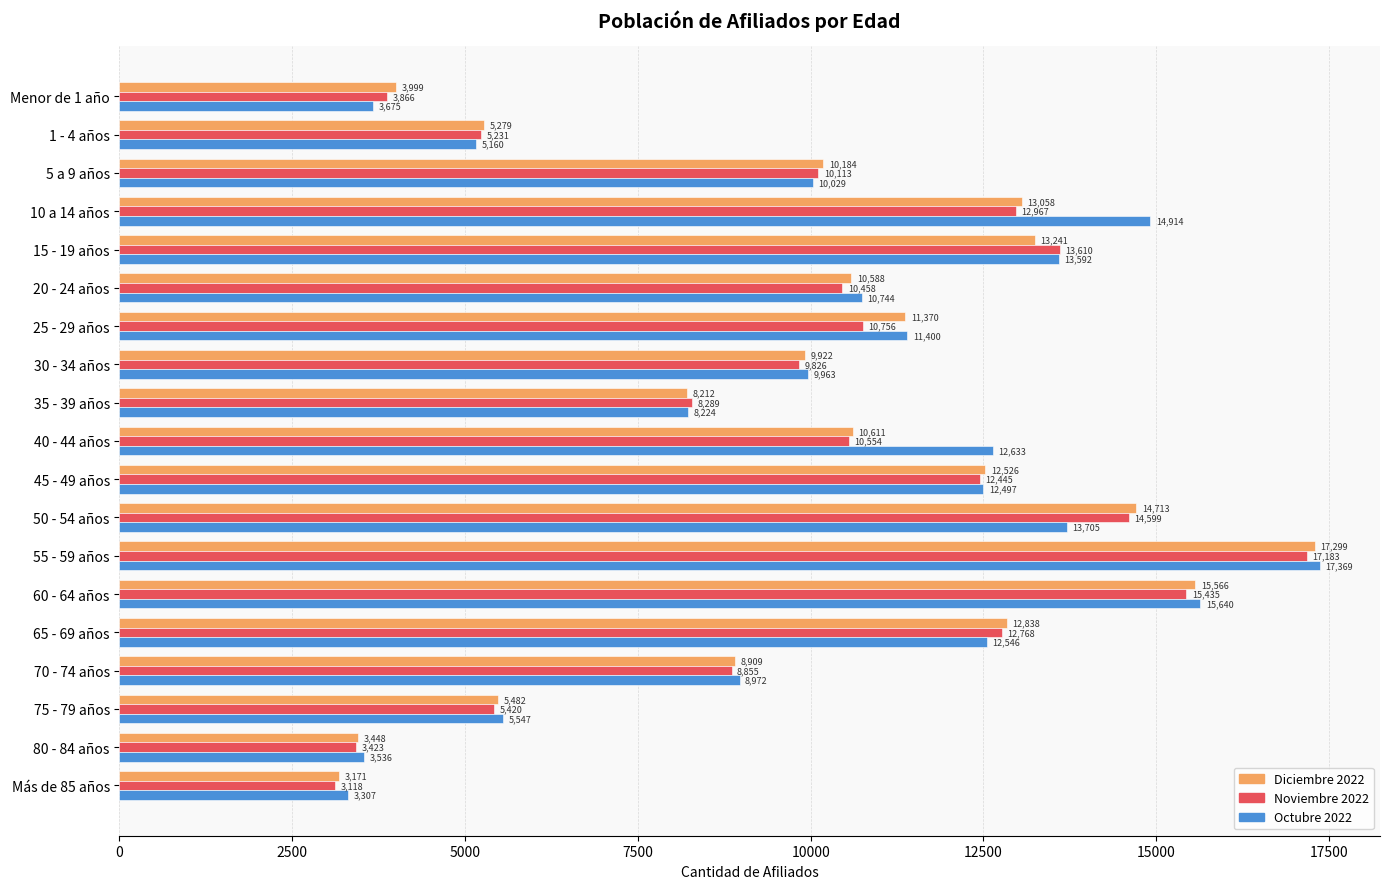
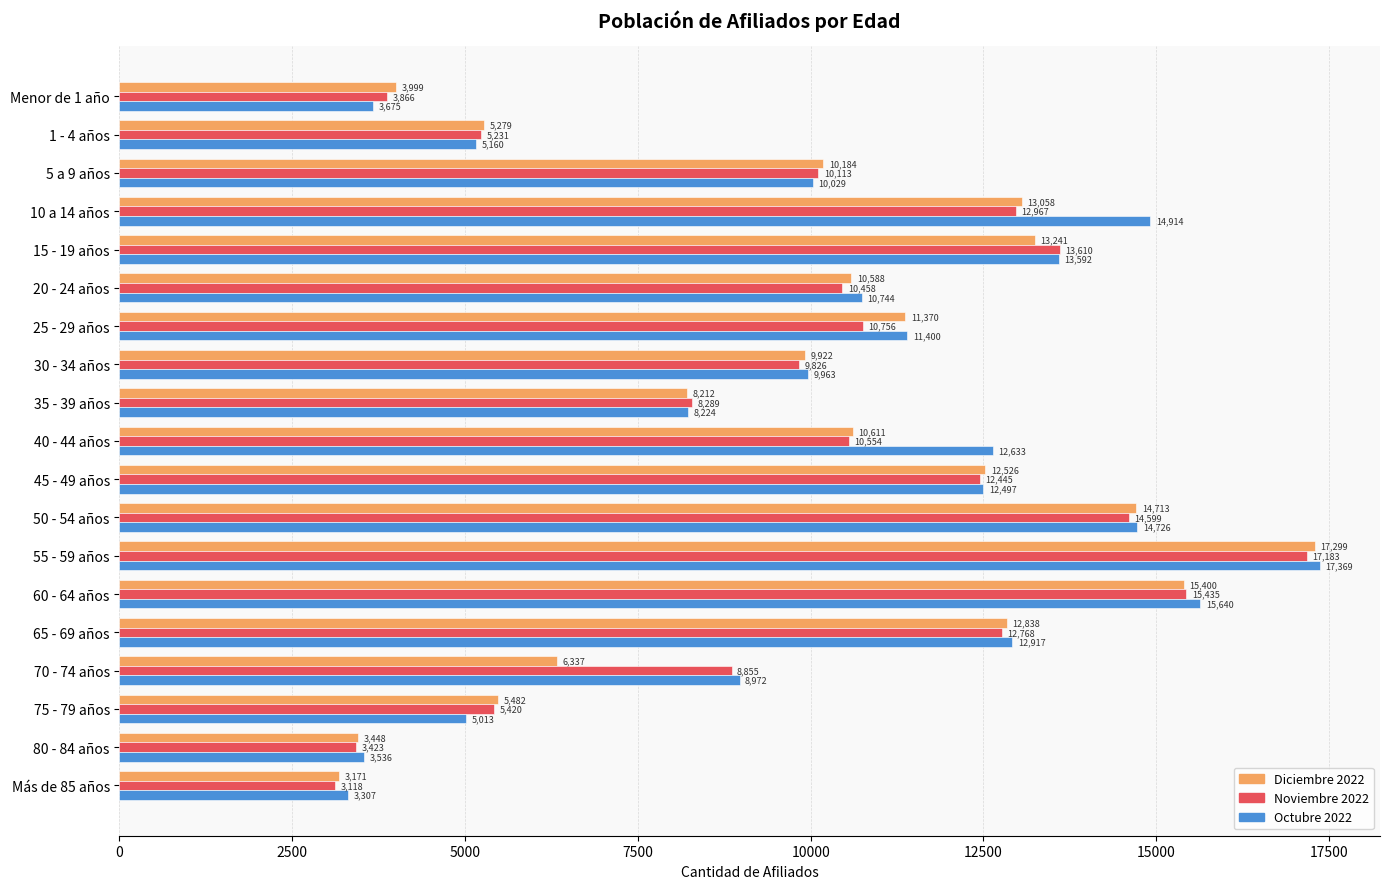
  {
    "Diciembre 2022": {
      "Menor de 1 año": "3,999",
      "1 - 4 años": "5,279",
      "5 a 9 años": "10,184",
      "10 a 14 años": "13,058",
      "15 - 19 años": "13,241",
      "20 - 24 años": "10,588",
      "25 - 29 años": "11,370",
      "30 - 34 años": "9,922",
      "35 - 39 años": "8,212",
      "40 - 44 años": "10,611",
      "45 - 49 años": "12,526",
      "50 - 54 años": "14,713",
      "55 - 59 años": "17,299",
-     "60 - 64 años": "15,566",
+     "60 - 64 años": "15,400",
      "65 - 69 años": "12,838",
-     "70 - 74 años": "8,909",
+     "70 - 74 años": "6,337",
      "75 - 79 años": "5,482",
      "80 - 84 años": "3,448",
      "Más de 85 años": "3,171"
    },
    "Noviembre 2022": {
      "Menor de 1 año": "3,866",
      "1 - 4 años": "5,231",
      "5 a 9 años": "10,113",
      "10 a 14 años": "12,967",
      "15 - 19 años": "13,610",
      "20 - 24 años": "10,458",
      "25 - 29 años": "10,756",
      "30 - 34 años": "9,826",
      "35 - 39 años": "8,289",
      "40 - 44 años": "10,554",
      "45 - 49 años": "12,445",
      "50 - 54 años": "14,599",
      "55 - 59 años": "17,183",
      "60 - 64 años": "15,435",
      "65 - 69 años": "12,768",
      "70 - 74 años": "8,855",
      "75 - 79 años": "5,420",
      "80 - 84 años": "3,423",
      "Más de 85 años": "3,118"
    },
    "Octubre 2022": {
      "Menor de 1 año": "3,675",
      "1 - 4 años": "5,160",
      "5 a 9 años": "10,029",
      "10 a 14 años": "14,914",
      "15 - 19 años": "13,592",
      "20 - 24 años": "10,744",
      "25 - 29 años": "11,400",
      "30 - 34 años": "9,963",
      "35 - 39 años": "8,224",
      "40 - 44 años": "12,633",
      "45 - 49 años": "12,497",
-     "50 - 54 años": "13,705",
+     "50 - 54 años": "14,726",
      "55 - 59 años": "17,369",
      "60 - 64 años": "15,640",
-     "65 - 69 años": "12,546",
+     "65 - 69 años": "12,917",
      "70 - 74 años": "8,972",
-     "75 - 79 años": "5,547",
+     "75 - 79 años": "5,013",
      "80 - 84 años": "3,536",
      "Más de 85 años": "3,307"
    }
  }
